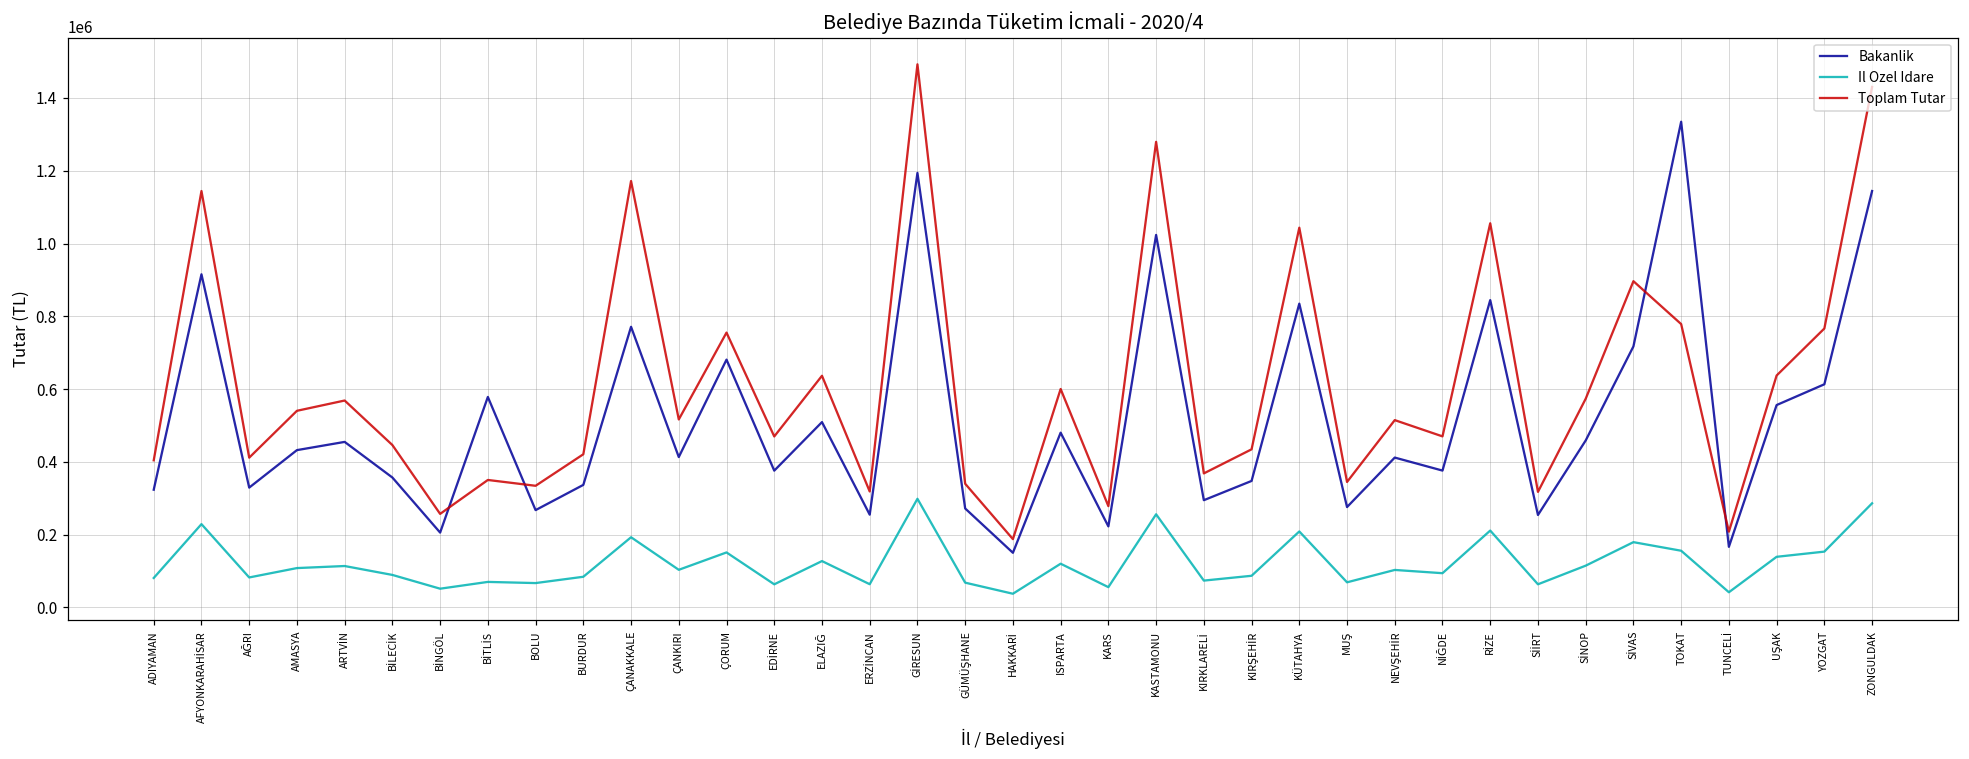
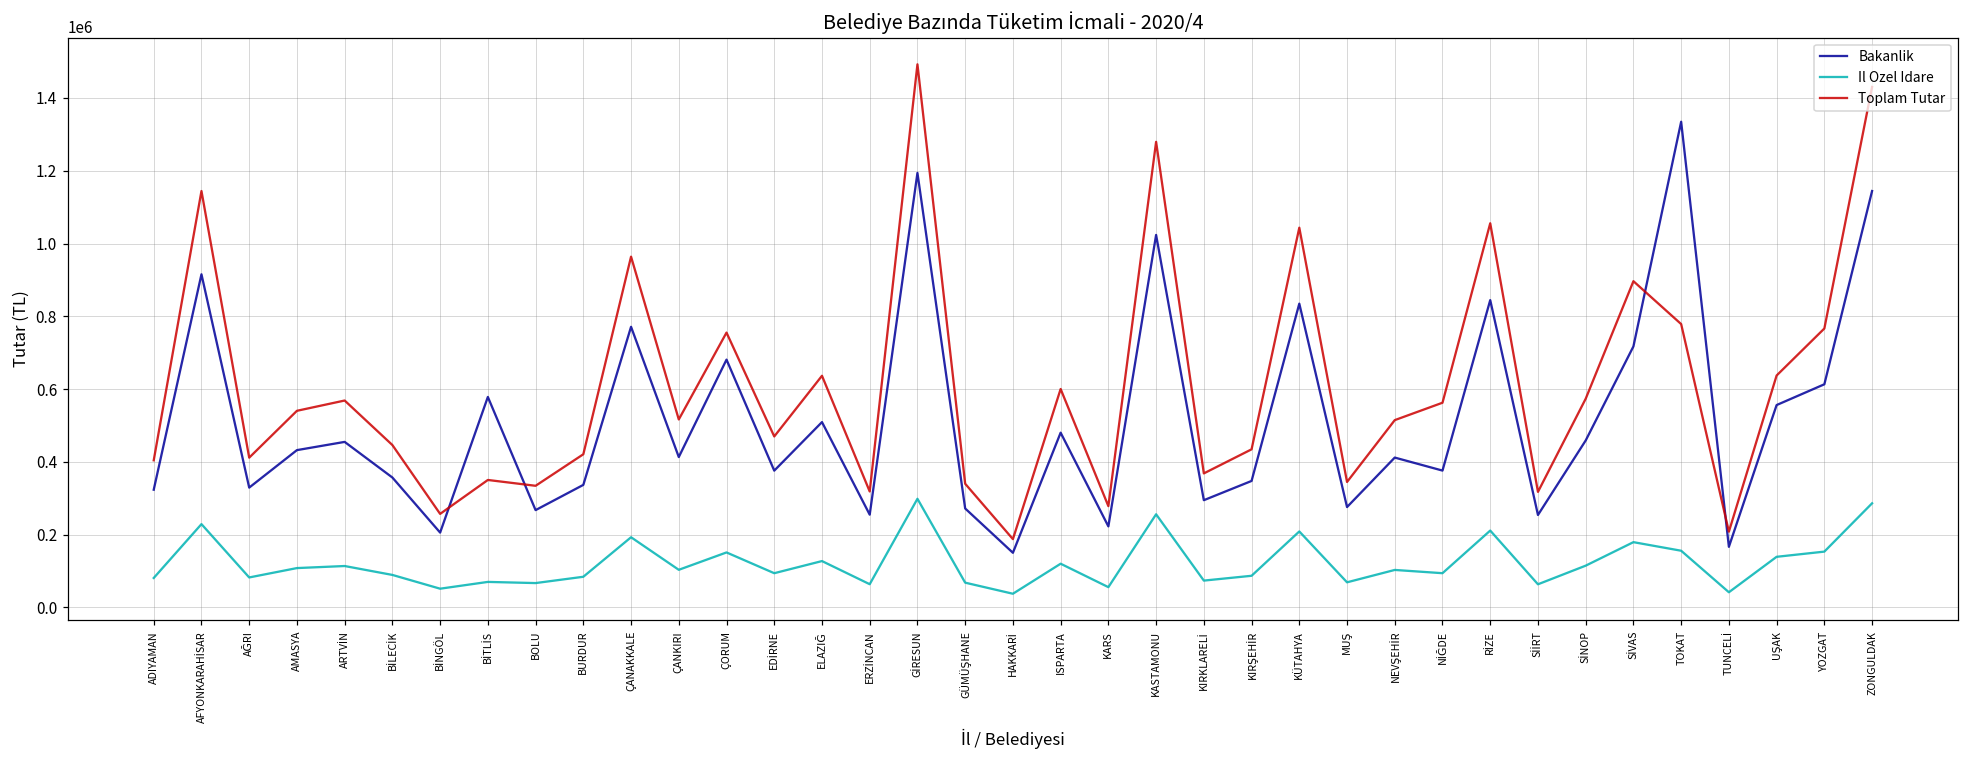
  {
    "Bakanlik": {
      "ADIYAMAN": 320000,
      "AFYONKARAHİSAR": 920000,
      "AĞRI": 330000,
      "AMASYA": 430000,
      "ARTVİN": 450000,
      "BİLECİK": 360000,
      "BİNGÖL": 210000,
      "BİTLİS": 580000,
      "BOLU": 270000,
      "BURDUR": 340000,
      "ÇANAKKALE": 770000,
      "ÇANKIRI": 410000,
      "ÇORUM": 680000,
      "EDİRNE": 380000,
      "ELAZIĞ": 510000,
      "ERZİNCAN": 250000,
      "GİRESUN": 1190000,
      "GÜMÜŞHANE": 270000,
      "HAKKARİ": 150000,
      "ISPARTA": 480000,
      "KARS": 220000,
      "KASTAMONU": 1020000,
      "KIRKLARELİ": 290000,
      "KIRŞEHİR": 350000,
      "KÜTAHYA": 830000,
      "MUŞ": 280000,
      "NEVŞEHİR": 410000,
      "NİĞDE": 380000,
      "RİZE": 840000,
      "SİİRT": 250000,
      "SİNOP": 460000,
      "SİVAS": 720000,
      "TOKAT": 1330000,
      "TUNCELİ": 170000,
      "UŞAK": 560000,
      "YOZGAT": 610000,
      "ZONGULDAK": 1140000
    },
    "Il Ozel Idare": {
      "ADIYAMAN": 80000,
      "AFYONKARAHİSAR": 230000,
      "AĞRI": 80000,
      "AMASYA": 110000,
      "ARTVİN": 110000,
      "BİLECİK": 90000,
      "BİNGÖL": 50000,
      "BİTLİS": 70000,
      "BOLU": 70000,
      "BURDUR": 80000,
      "ÇANAKKALE": 190000,
      "ÇANKIRI": 100000,
      "ÇORUM": 150000,
-     "EDİRNE": 60000,
+     "EDİRNE": 90000,
      "ELAZIĞ": 130000,
      "ERZİNCAN": 60000,
      "GİRESUN": 300000,
      "GÜMÜŞHANE": 70000,
      "HAKKARİ": 40000,
      "ISPARTA": 120000,
      "KARS": 60000,
      "KASTAMONU": 260000,
      "KIRKLARELİ": 70000,
      "KIRŞEHİR": 90000,
      "KÜTAHYA": 210000,
      "MUŞ": 70000,
      "NEVŞEHİR": 100000,
      "NİĞDE": 90000,
      "RİZE": 210000,
      "SİİRT": 60000,
      "SİNOP": 110000,
      "SİVAS": 180000,
      "TOKAT": 160000,
      "TUNCELİ": 40000,
      "UŞAK": 140000,
      "YOZGAT": 150000,
      "ZONGULDAK": 290000
    },
    "Toplam Tutar": {
      "ADIYAMAN": 400000,
      "AFYONKARAHİSAR": 1140000,
      "AĞRI": 410000,
      "AMASYA": 540000,
      "ARTVİN": 570000,
      "BİLECİK": 450000,
      "BİNGÖL": 260000,
      "BİTLİS": 350000,
      "BOLU": 330000,
      "BURDUR": 420000,
-     "ÇANAKKALE": 1170000,
+     "ÇANAKKALE": 960000,
      "ÇANKIRI": 520000,
      "ÇORUM": 760000,
      "EDİRNE": 470000,
      "ELAZIĞ": 640000,
      "ERZİNCAN": 320000,
      "GİRESUN": 1490000,
      "GÜMÜŞHANE": 340000,
      "HAKKARİ": 190000,
      "ISPARTA": 600000,
      "KARS": 280000,
      "KASTAMONU": 1280000,
      "KIRKLARELİ": 370000,
      "KIRŞEHİR": 430000,
      "KÜTAHYA": 1040000,
      "MUŞ": 340000,
      "NEVŞEHİR": 510000,
-     "NİĞDE": 470000,
+     "NİĞDE": 560000,
      "RİZE": 1060000,
      "SİİRT": 320000,
      "SİNOP": 570000,
      "SİVAS": 900000,
      "TOKAT": 780000,
      "TUNCELİ": 210000,
      "UŞAK": 640000,
      "YOZGAT": 770000
    }
  }
